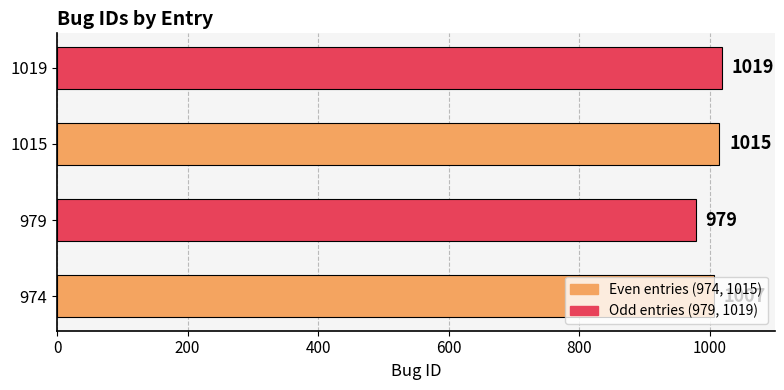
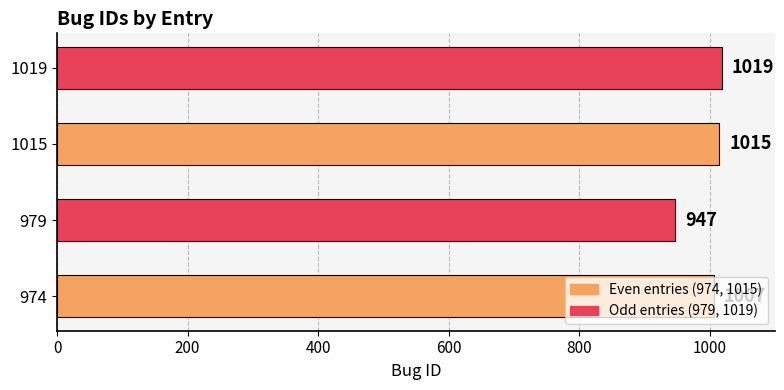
  {
    "1019": 1019,
    "1015": 1015,
-   "979": 979
+   "979": 947
  }
